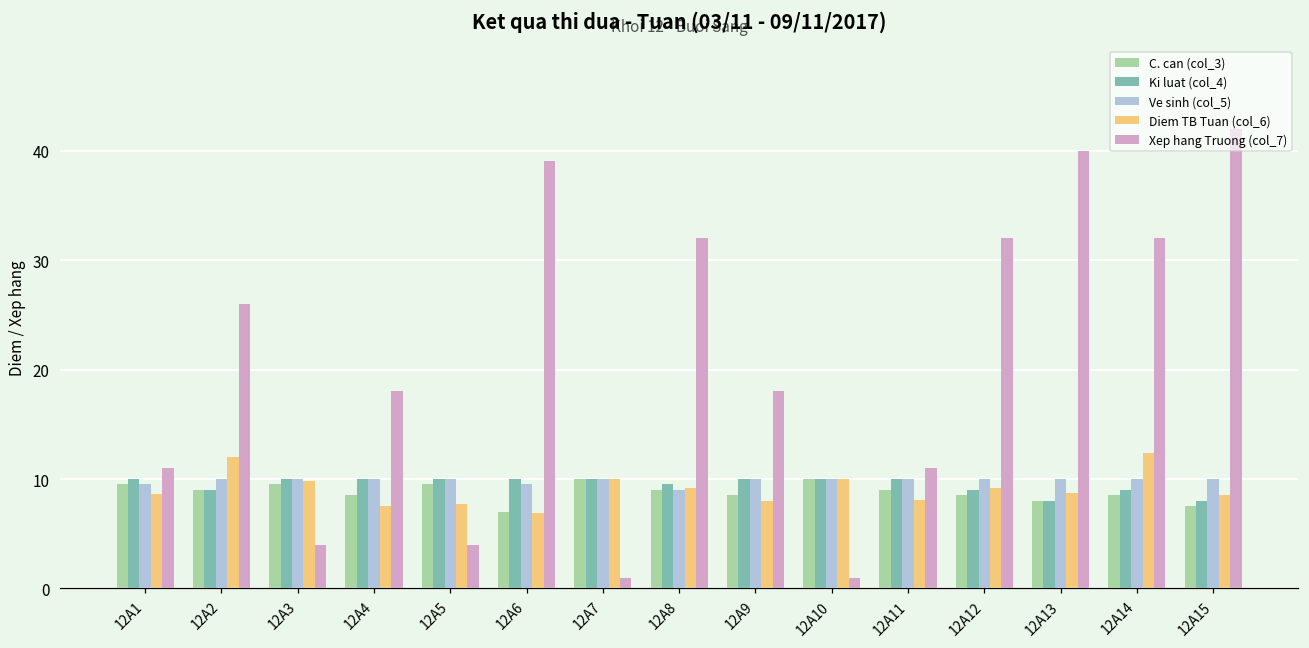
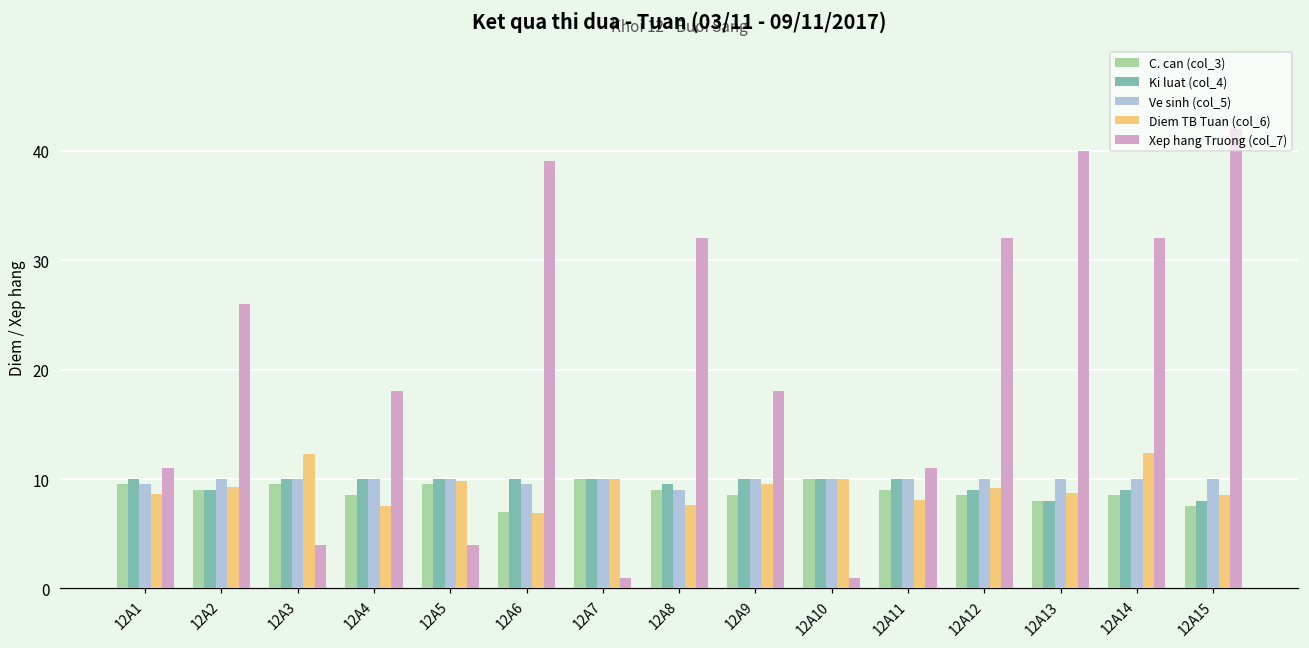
  {
    "Diem TB Tuan (col_6)": {
      "12A1": 9,
-     "12A2": 12,
-     "12A3": 10,
+     "12A2": 9,
+     "12A3": 12,
      "12A4": 8,
-     "12A5": 8,
+     "12A5": 10,
      "12A6": 7,
      "12A7": 10,
-     "12A8": 9,
-     "12A9": 8,
+     "12A8": 8,
+     "12A9": 10,
      "12A10": 10,
      "12A11": 8,
      "12A12": 9,
      "12A13": 9,
      "12A14": 12,
      "12A15": 9
    }
  }
